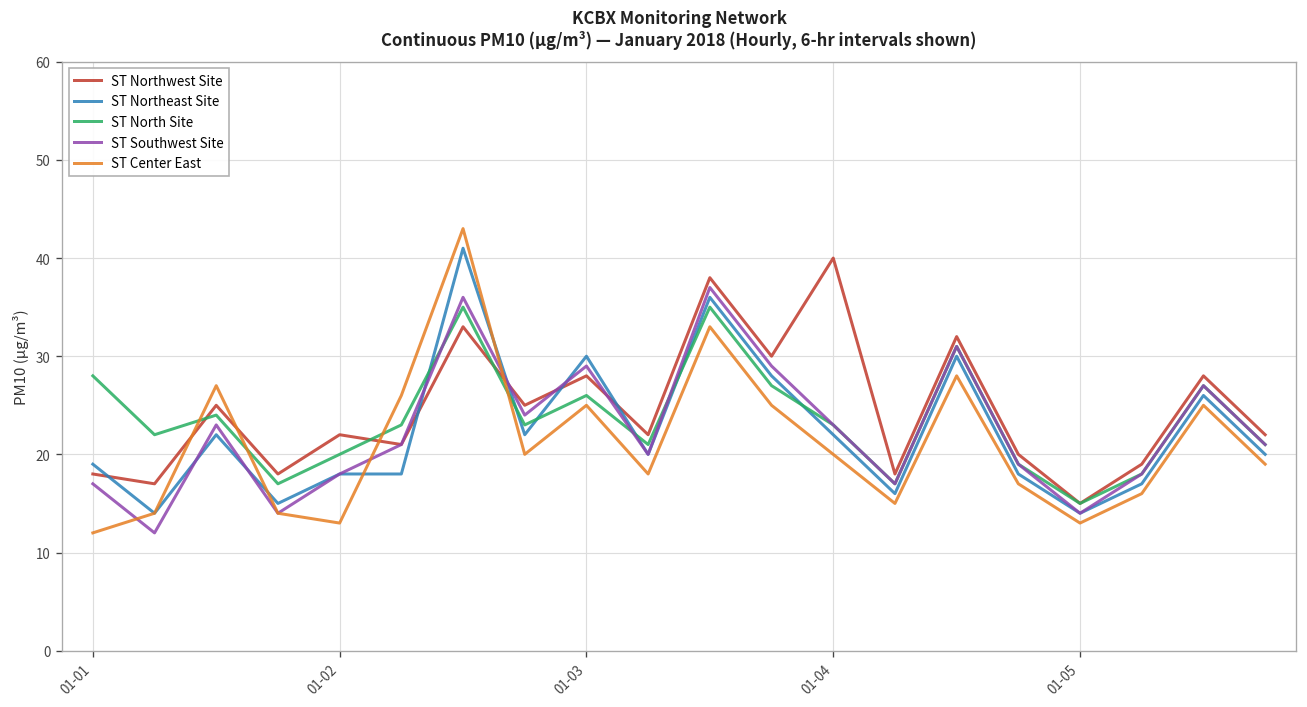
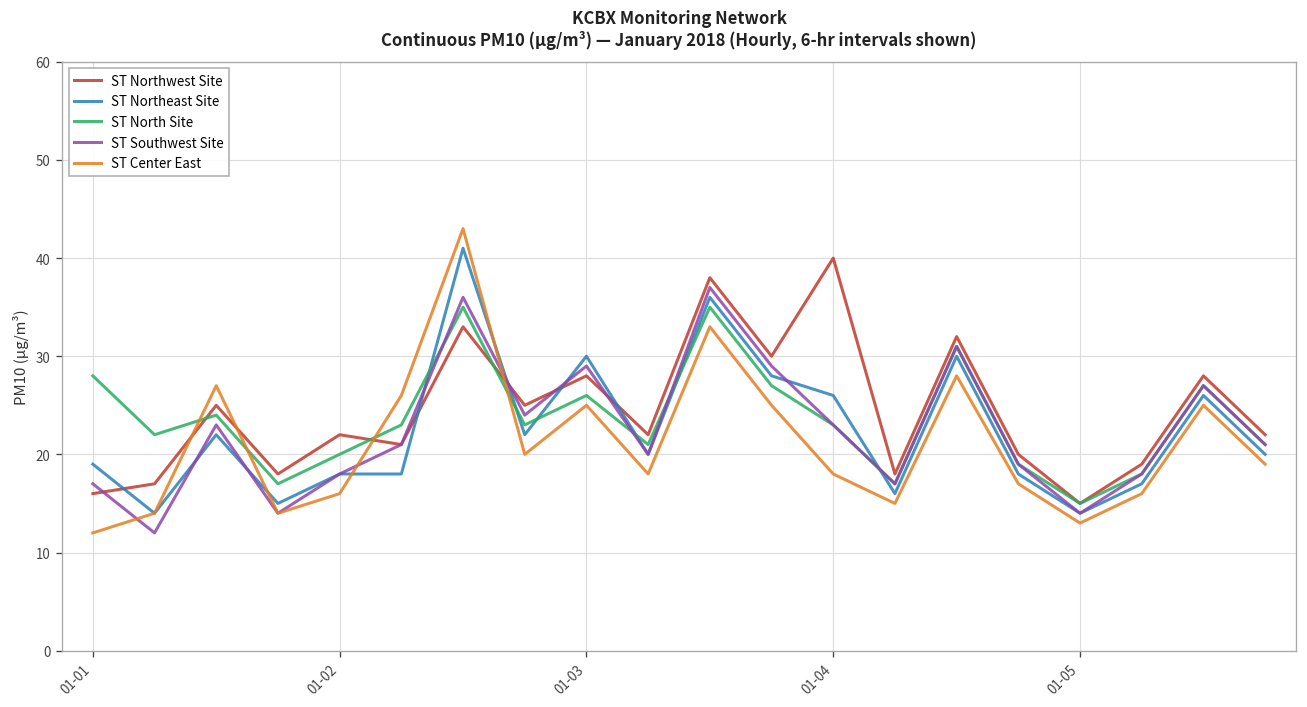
  {
    "ST Northwest Site": {
-     "01-01": 18,
+     "01-01": 16,
      "01-02": 22,
      "01-03": 28,
      "01-04": 40
    },
    "ST Northeast Site": {
      "01-01": 19,
      "01-03": 30,
-     "01-04": 22
+     "01-04": 26
    },
    "ST North Site": {
      "01-01": 28,
      "01-02": 20,
      "01-03": 26
    },
    "ST Southwest Site": {
      "01-01": 17,
      "01-03": 29
    },
    "ST Center East": {
      "01-01": 12,
-     "01-02": 13,
+     "01-02": 16,
      "01-03": 25,
-     "01-04": 20,
+     "01-04": 18,
      "01-05": 13
    }
  }
